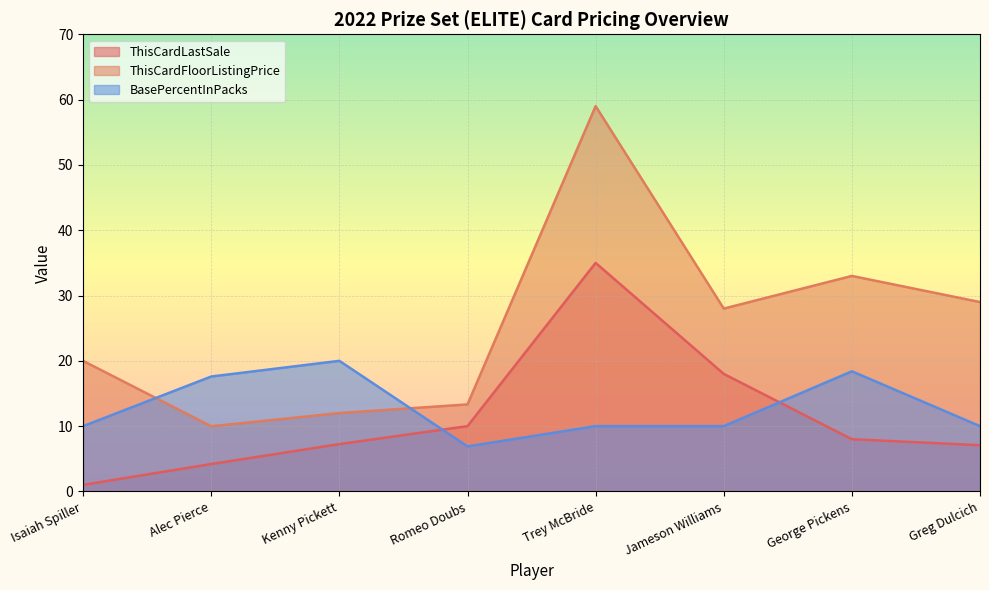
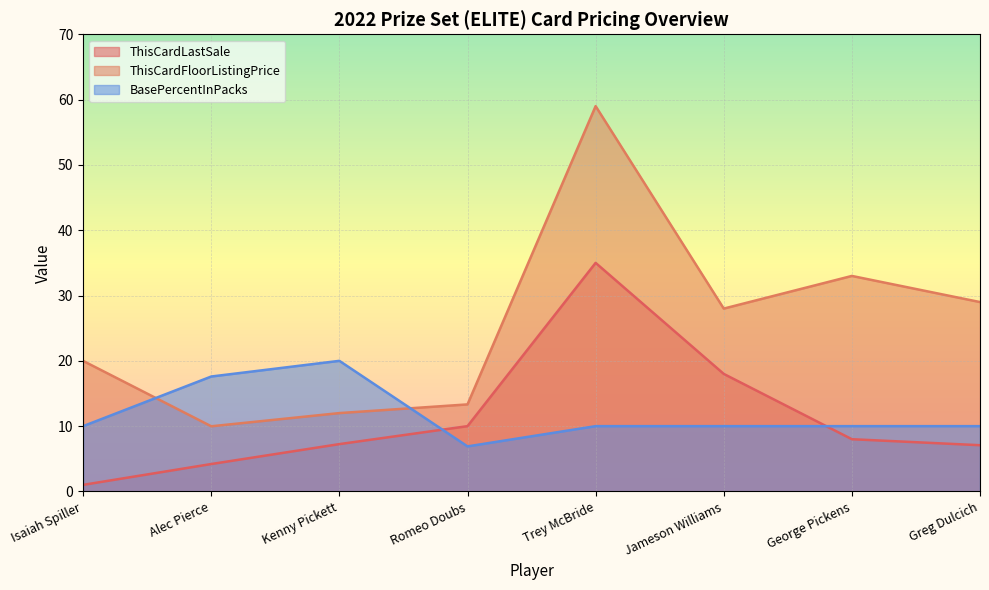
  {
    "BasePercentInPacks": {
      "Isaiah Spiller": 10,
      "Alec Pierce": 18,
      "Kenny Pickett": 20,
      "Romeo Doubs": 7,
      "Trey McBride": 10,
      "Jameson Williams": 10,
-     "George Pickens": 18,
+     "George Pickens": 10,
      "Greg Dulcich": 10
    }
  }
